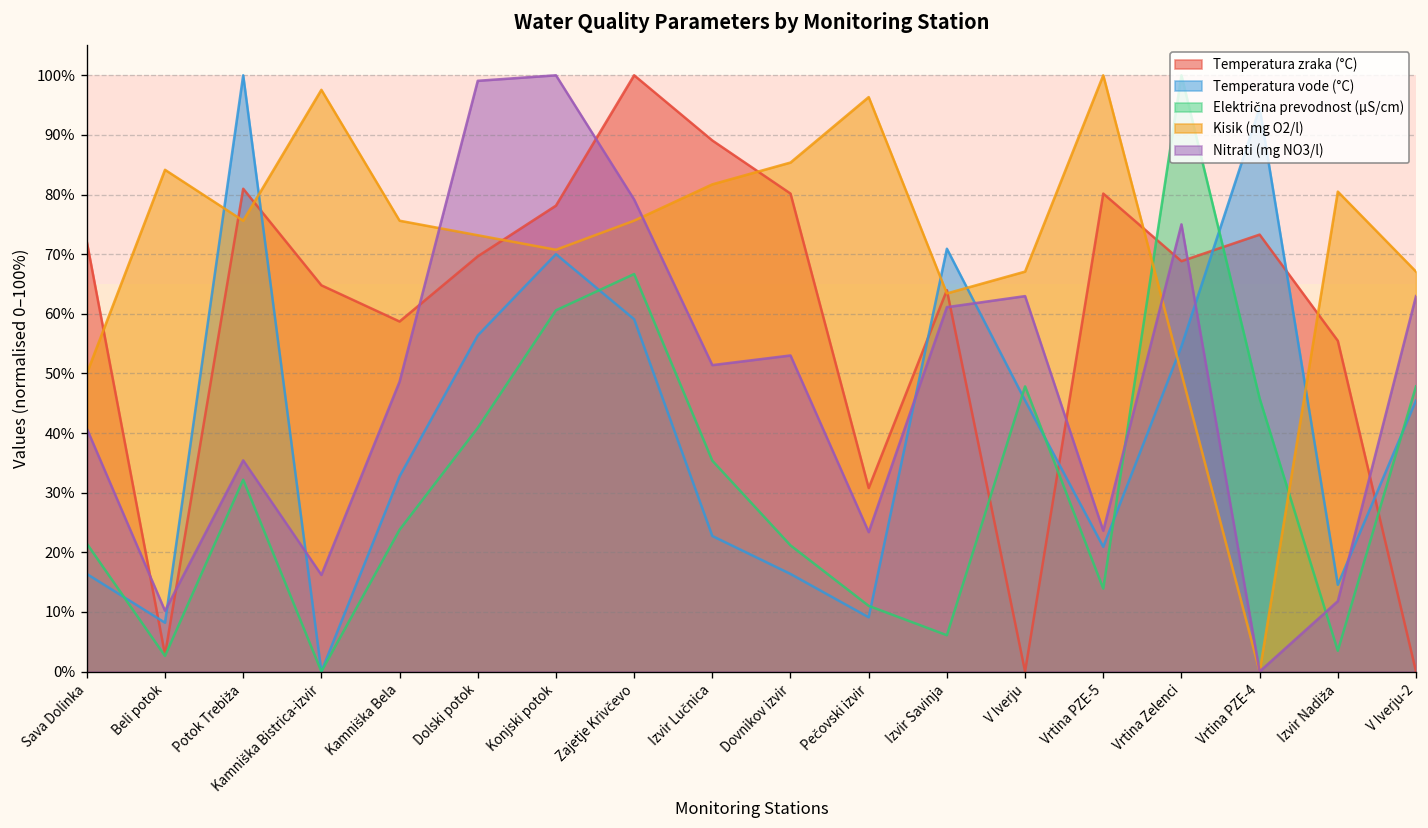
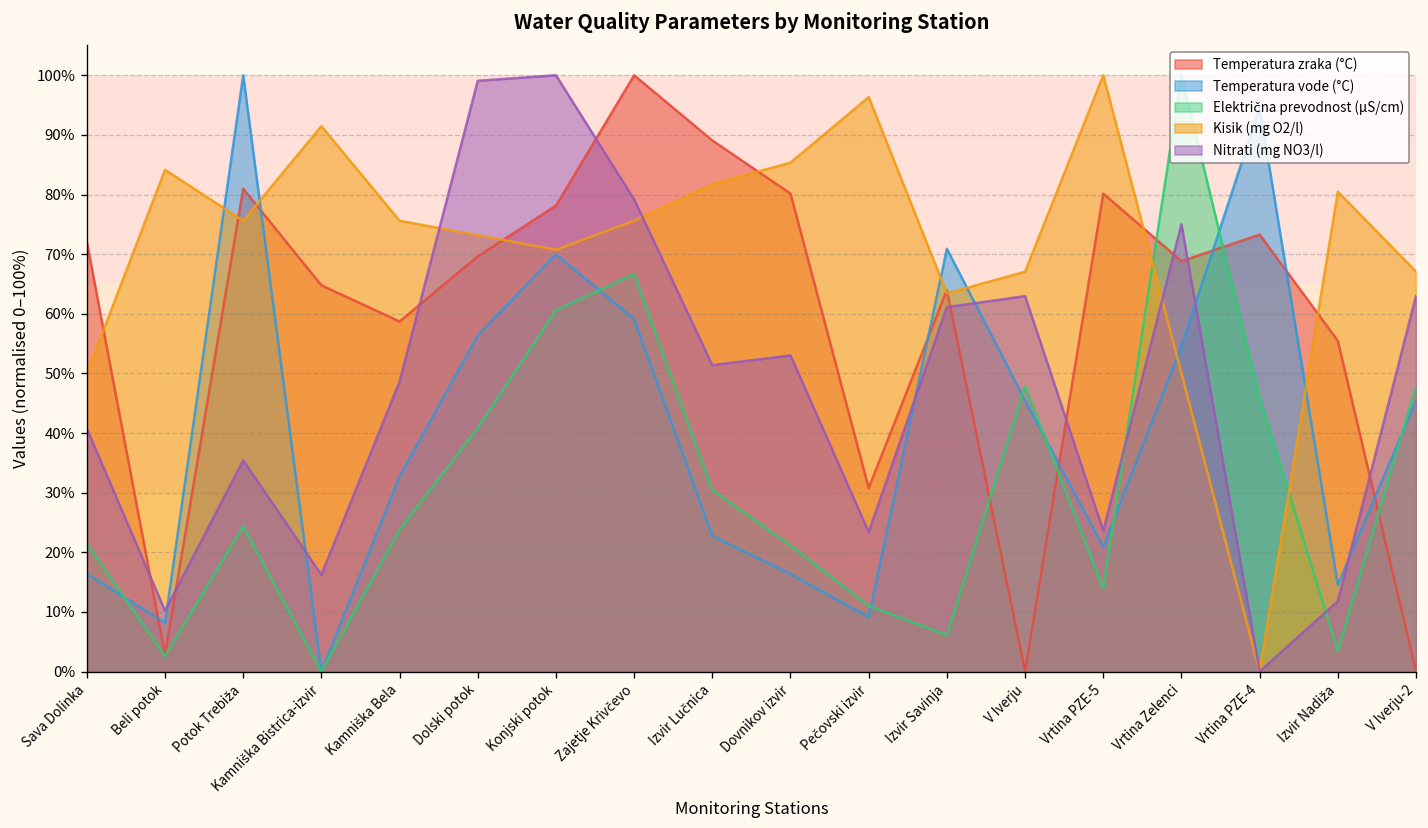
  {
    "Temperatura zraka (°C)": {
      "Sava Dolinka": "72%",
      "Potok Trebiža": "81%",
      "Kamniška Bistrica-izvir": "65%",
      "Kamniška Bela": "59%",
      "Dolski potok": "70%",
      "Konjski potok": "78%",
      "Zajetje Krivčevo": "100%",
      "Izvir Lučnica": "89%",
      "Dovnikov izvir": "80%",
      "Pečovski izvir": "31%",
      "Izvir Savinja": "64%",
      "V Iverju": "0%",
      "Vrtina PZE-5": "80%",
      "Vrtina Zelenci": "69%",
      "Vrtina PZE-4": "73%",
      "Izvir Nadiža": "55%",
      "V Iverju-2": "0%"
    },
    "Temperatura vode (°C)": {
      "Sava Dolinka": "16%",
      "Beli potok": "8%",
      "Potok Trebiža": "100%",
      "Kamniška Bela": "33%",
      "Dolski potok": "56%",
      "Konjski potok": "70%",
      "Zajetje Krivčevo": "59%",
      "Izvir Lučnica": "23%",
      "Dovnikov izvir": "16%",
      "Pečovski izvir": "9%",
      "Izvir Savinja": "71%",
      "V Iverju": "45%",
      "Vrtina PZE-5": "21%",
      "Vrtina Zelenci": "55%",
      "Izvir Nadiža": "15%",
      "V Iverju-2": "45%"
    },
    "Električna prevodnost (µS/cm)": {
      "Sava Dolinka": "21%",
-     "Potok Trebiža": "32%",
+     "Potok Trebiža": "24%",
      "Kamniška Bela": "24%",
      "Dolski potok": "41%",
      "Konjski potok": "61%",
      "Zajetje Krivčevo": "67%",
-     "Izvir Lučnica": "35%",
+     "Izvir Lučnica": "30%",
      "Dovnikov izvir": "21%",
      "Pečovski izvir": "11%",
      "Izvir Savinja": "6%",
      "V Iverju": "48%",
      "Vrtina PZE-5": "14%",
      "Vrtina PZE-4": "46%",
      "Izvir Nadiža": "3%",
      "V Iverju-2": "48%"
    },
    "Kisik (mg O2/l)": {
      "Sava Dolinka": "50%",
      "Beli potok": "84%",
      "Potok Trebiža": "76%",
-     "Kamniška Bistrica-izvir": "98%",
+     "Kamniška Bistrica-izvir": "91%",
      "Kamniška Bela": "76%",
      "Dolski potok": "73%",
      "Konjski potok": "71%",
      "Zajetje Krivčevo": "76%",
      "Izvir Lučnica": "82%",
      "Dovnikov izvir": "85%",
      "Pečovski izvir": "96%",
      "Izvir Savinja": "63%",
      "V Iverju": "67%",
      "Vrtina PZE-5": "100%",
      "Vrtina Zelenci": "50%",
      "Izvir Nadiža": "80%",
      "V Iverju-2": "67%"
    },
    "Nitrati (mg NO3/l)": {
      "Sava Dolinka": "41%",
      "Beli potok": "10%",
      "Potok Trebiža": "35%",
      "Kamniška Bistrica-izvir": "16%",
      "Kamniška Bela": "49%",
      "Dolski potok": "99%",
      "Konjski potok": "100%",
      "Zajetje Krivčevo": "79%",
      "Izvir Lučnica": "51%",
      "Dovnikov izvir": "53%",
      "Pečovski izvir": "23%",
      "Izvir Savinja": "61%",
      "V Iverju": "63%",
      "Vrtina PZE-5": "24%",
      "Vrtina Zelenci": "75%",
      "Izvir Nadiža": "12%",
      "V Iverju-2": "63%"
    }
  }
